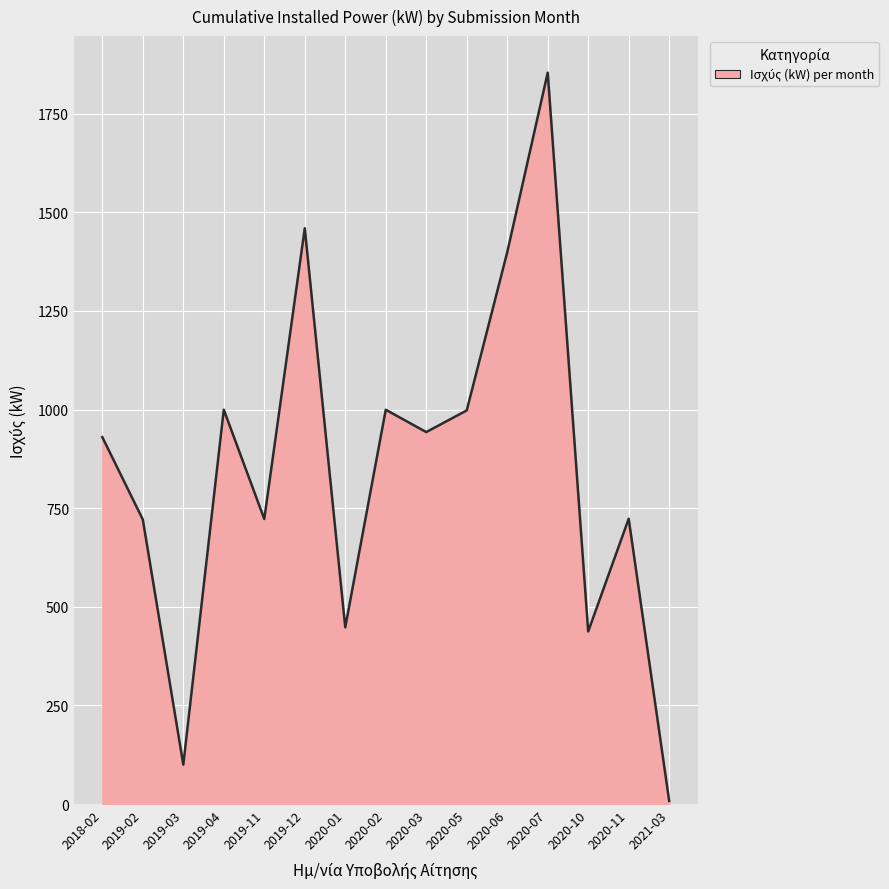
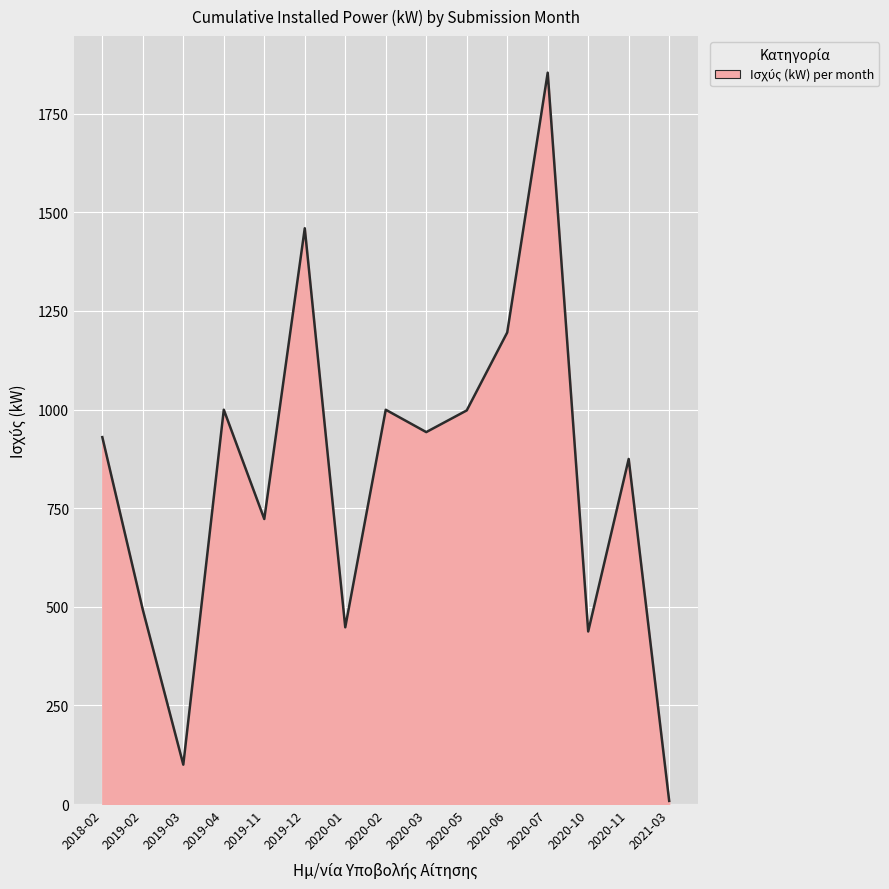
  {
    "2018-02": 930,
-   "2019-02": 720,
+   "2019-02": 490,
    "2019-03": 100,
    "2019-04": 1000,
    "2019-11": 720,
    "2019-12": 1460,
    "2020-01": 450,
    "2020-02": 1000,
    "2020-03": 940,
    "2020-05": 1000,
-   "2020-06": 1400,
+   "2020-06": 1200,
    "2020-07": 1850,
    "2020-10": 440,
-   "2020-11": 720,
+   "2020-11": 870,
    "2021-03": 10
  }
